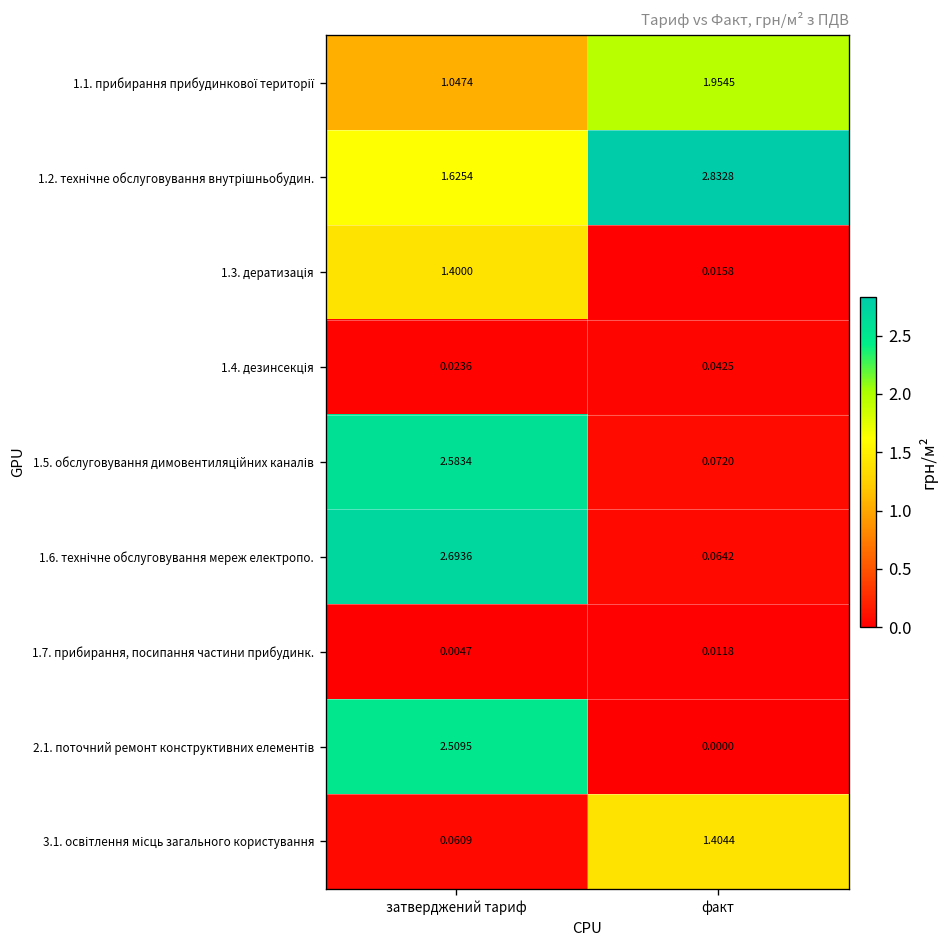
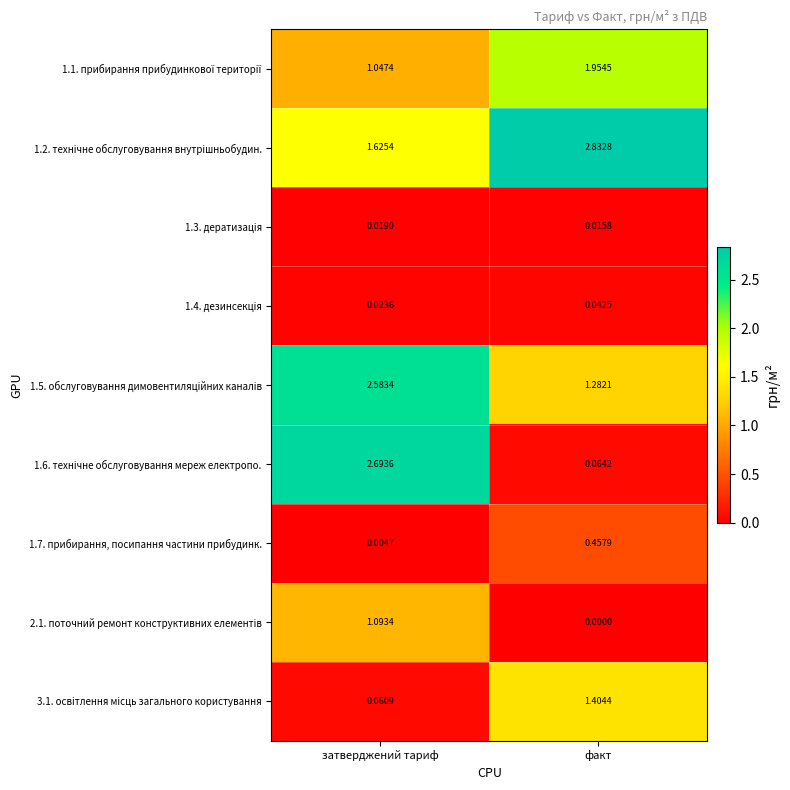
  {
    "1.1. прибирання прибудинкової території": {
      "затверджений тариф": 1.0474,
      "факт": 1.9545
    },
    "1.2. технічне обслуговування внутрішньобудин.": {
      "затверджений тариф": 1.6254,
      "факт": 2.8328
    },
    "1.3. дератизація": {
-     "затверджений тариф": 1.4000,
+     "затверджений тариф": 0.0190,
      "факт": 0.0158
    },
    "1.4. дезинсекція": {
      "затверджений тариф": 0.0236,
      "факт": 0.0425
    },
    "1.5. обслуговування димовентиляційних каналів": {
      "затверджений тариф": 2.5834,
-     "факт": 0.0720
+     "факт": 1.2821
    },
    "1.6. технічне обслуговування мереж електропо.": {
      "затверджений тариф": 2.6936,
      "факт": 0.0642
    },
    "1.7. прибирання, посипання частини прибудинк.": {
      "затверджений тариф": 0.0047,
-     "факт": 0.0118
+     "факт": 0.4579
    },
    "2.1. поточний ремонт конструктивних елементів": {
-     "затверджений тариф": 2.5095,
+     "затверджений тариф": 1.0934,
      "факт": 0.0000
    },
    "3.1. освітлення місць загального користування": {
      "затверджений тариф": 0.0609,
      "факт": 1.4044
    }
  }
